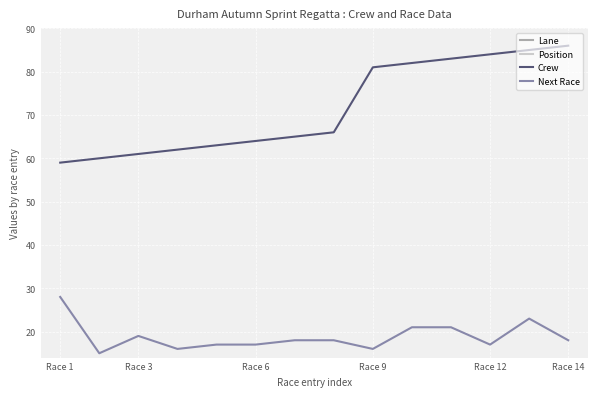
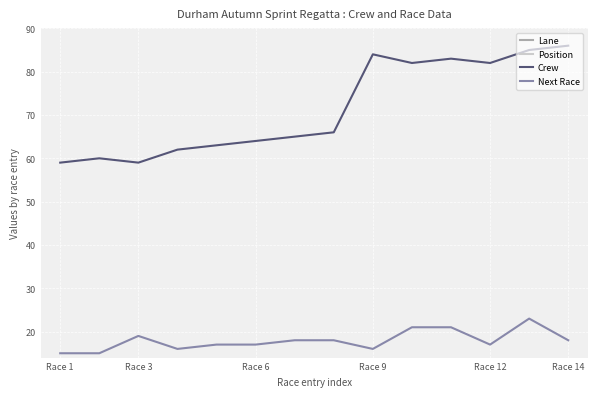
  {
    "Crew": {
      "Race 1": 59,
-     "Race 3": 61,
+     "Race 3": 59,
      "Race 6": 64,
-     "Race 9": 81,
-     "Race 12": 84
+     "Race 9": 84,
+     "Race 12": 82
    },
    "Next Race": {
-     "Race 1": 28,
+     "Race 1": 15,
      "Race 3": 19,
      "Race 6": 17,
      "Race 9": 16,
      "Race 12": 17,
      "Race 14": 18
    }
  }
